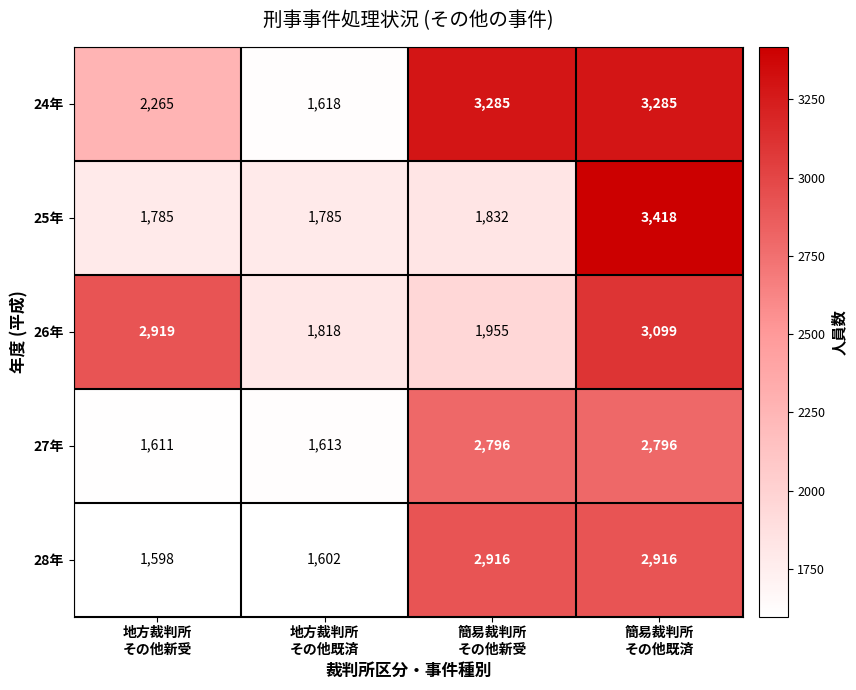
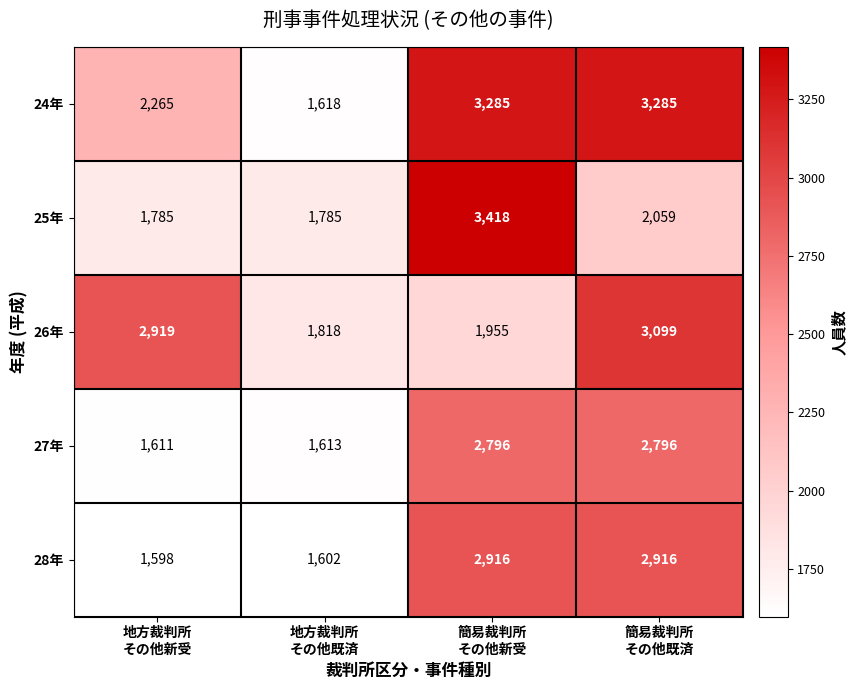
  {
    "24年": {
      "地方裁判所 その他新受": "2,265",
      "地方裁判所 その他既済": "1,618",
      "簡易裁判所 その他新受": "3,285",
      "簡易裁判所 その他既済": "3,285"
    },
    "25年": {
      "地方裁判所 その他新受": "1,785",
      "地方裁判所 その他既済": "1,785",
-     "簡易裁判所 その他新受": "1,832",
-     "簡易裁判所 その他既済": "3,418"
+     "簡易裁判所 その他新受": "3,418",
+     "簡易裁判所 その他既済": "2,059"
    },
    "26年": {
      "地方裁判所 その他新受": "2,919",
      "地方裁判所 その他既済": "1,818",
      "簡易裁判所 その他新受": "1,955",
      "簡易裁判所 その他既済": "3,099"
    },
    "27年": {
      "地方裁判所 その他新受": "1,611",
      "地方裁判所 その他既済": "1,613",
      "簡易裁判所 その他新受": "2,796",
      "簡易裁判所 その他既済": "2,796"
    },
    "28年": {
      "地方裁判所 その他新受": "1,598",
      "地方裁判所 その他既済": "1,602",
      "簡易裁判所 その他新受": "2,916",
      "簡易裁判所 その他既済": "2,916"
    }
  }
